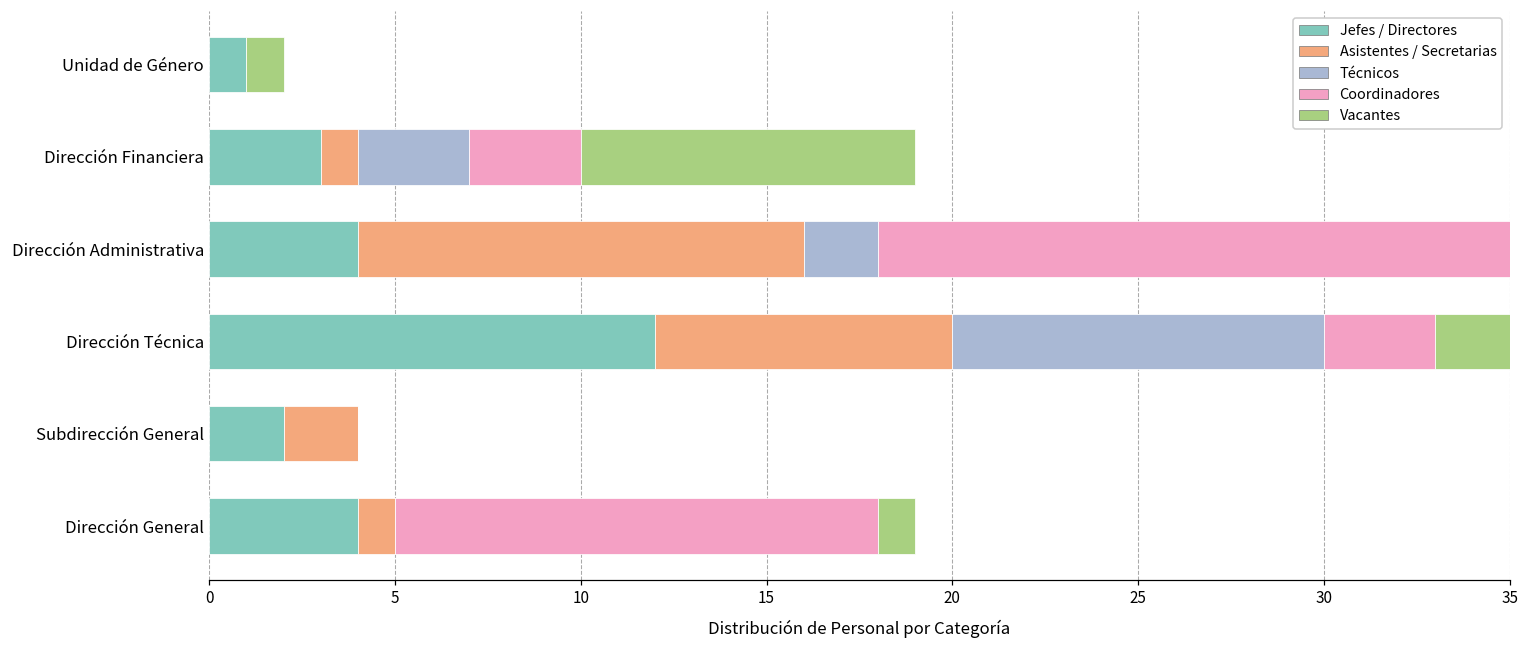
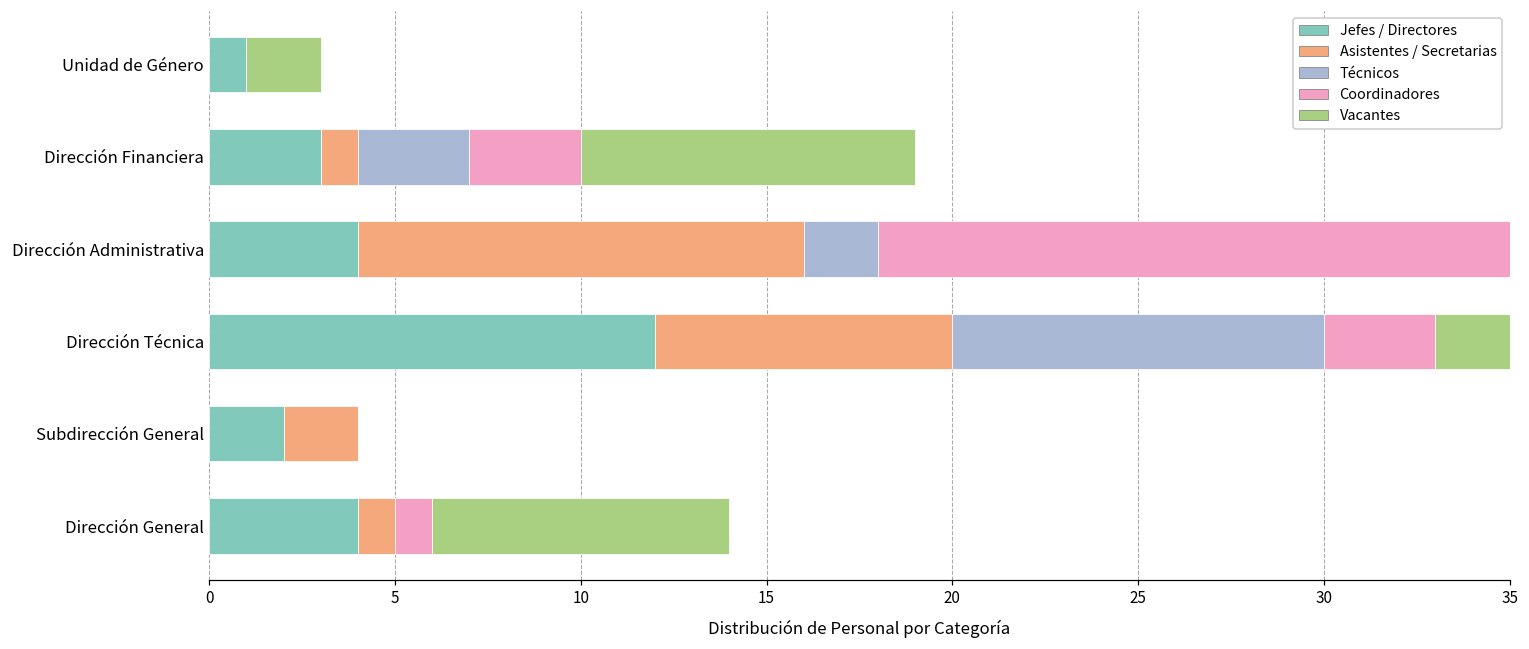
  {
    "Asistentes / Secretarias": {
      "Unidad de Género": 0,
      "Dirección Financiera": 1,
      "Dirección Administrativa": 12,
      "Dirección Técnica": 8,
      "Subdirección General": 2,
      "Dirección General": 1
    },
    "Coordinadores": {
      "Unidad de Género": 0,
      "Dirección Financiera": 3,
      "Dirección Técnica": 3,
      "Subdirección General": 0,
-     "Dirección General": 13
+     "Dirección General": 1
    },
    "Vacantes": {
-     "Unidad de Género": 1,
+     "Unidad de Género": 2,
      "Dirección Financiera": 9,
      "Subdirección General": 0,
-     "Dirección General": 1
+     "Dirección General": 8
    }
  }
